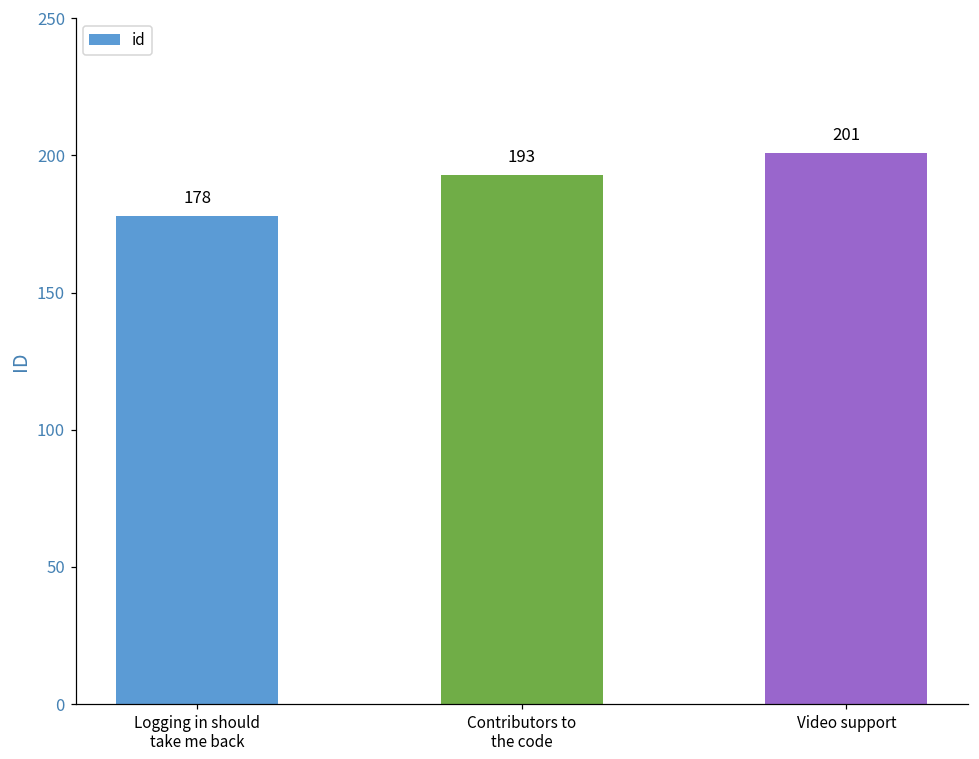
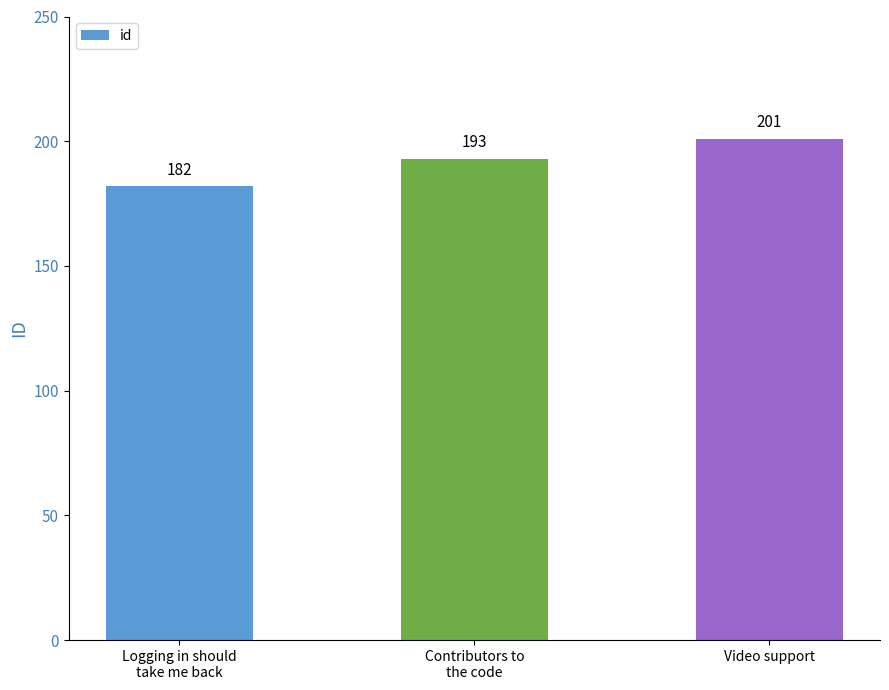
  {
-   "Logging in should take me back": 178,
+   "Logging in should take me back": 182,
    "Contributors to the code": 193,
    "Video support": 201
  }
